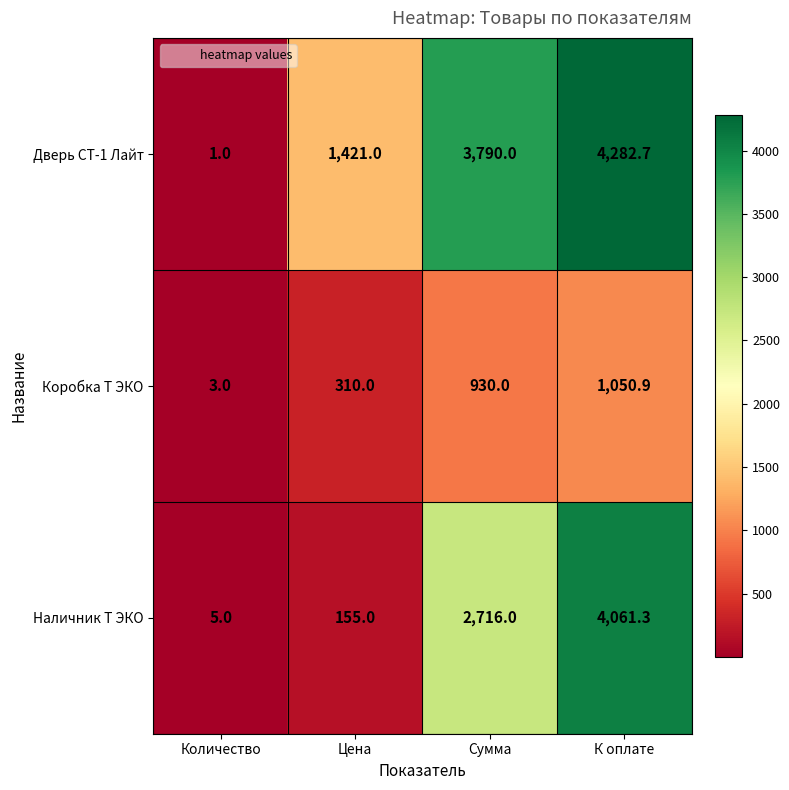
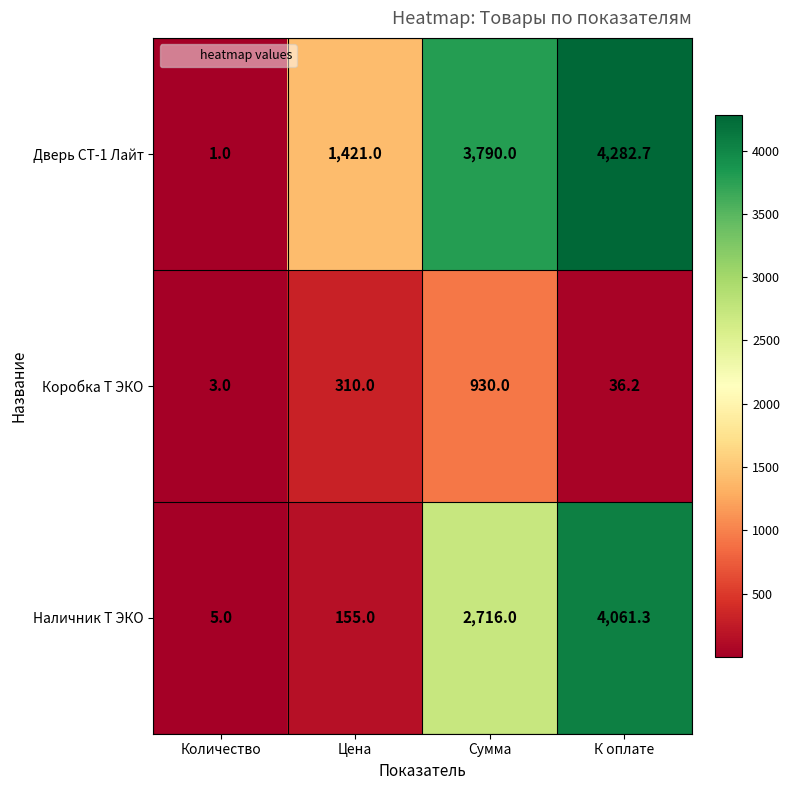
  {
    "Дверь СТ-1 Лайт": {
      "Количество": "1.0",
      "Цена": "1,421.0",
      "Сумма": "3,790.0",
      "К оплате": "4,282.7"
    },
    "Коробка Т ЭКО": {
      "Количество": "3.0",
      "Цена": "310.0",
      "Сумма": "930.0",
-     "К оплате": "1,050.9"
+     "К оплате": "36.2"
    },
    "Наличник Т ЭКО": {
      "Количество": "5.0",
      "Цена": "155.0",
      "Сумма": "2,716.0",
      "К оплате": "4,061.3"
    }
  }
